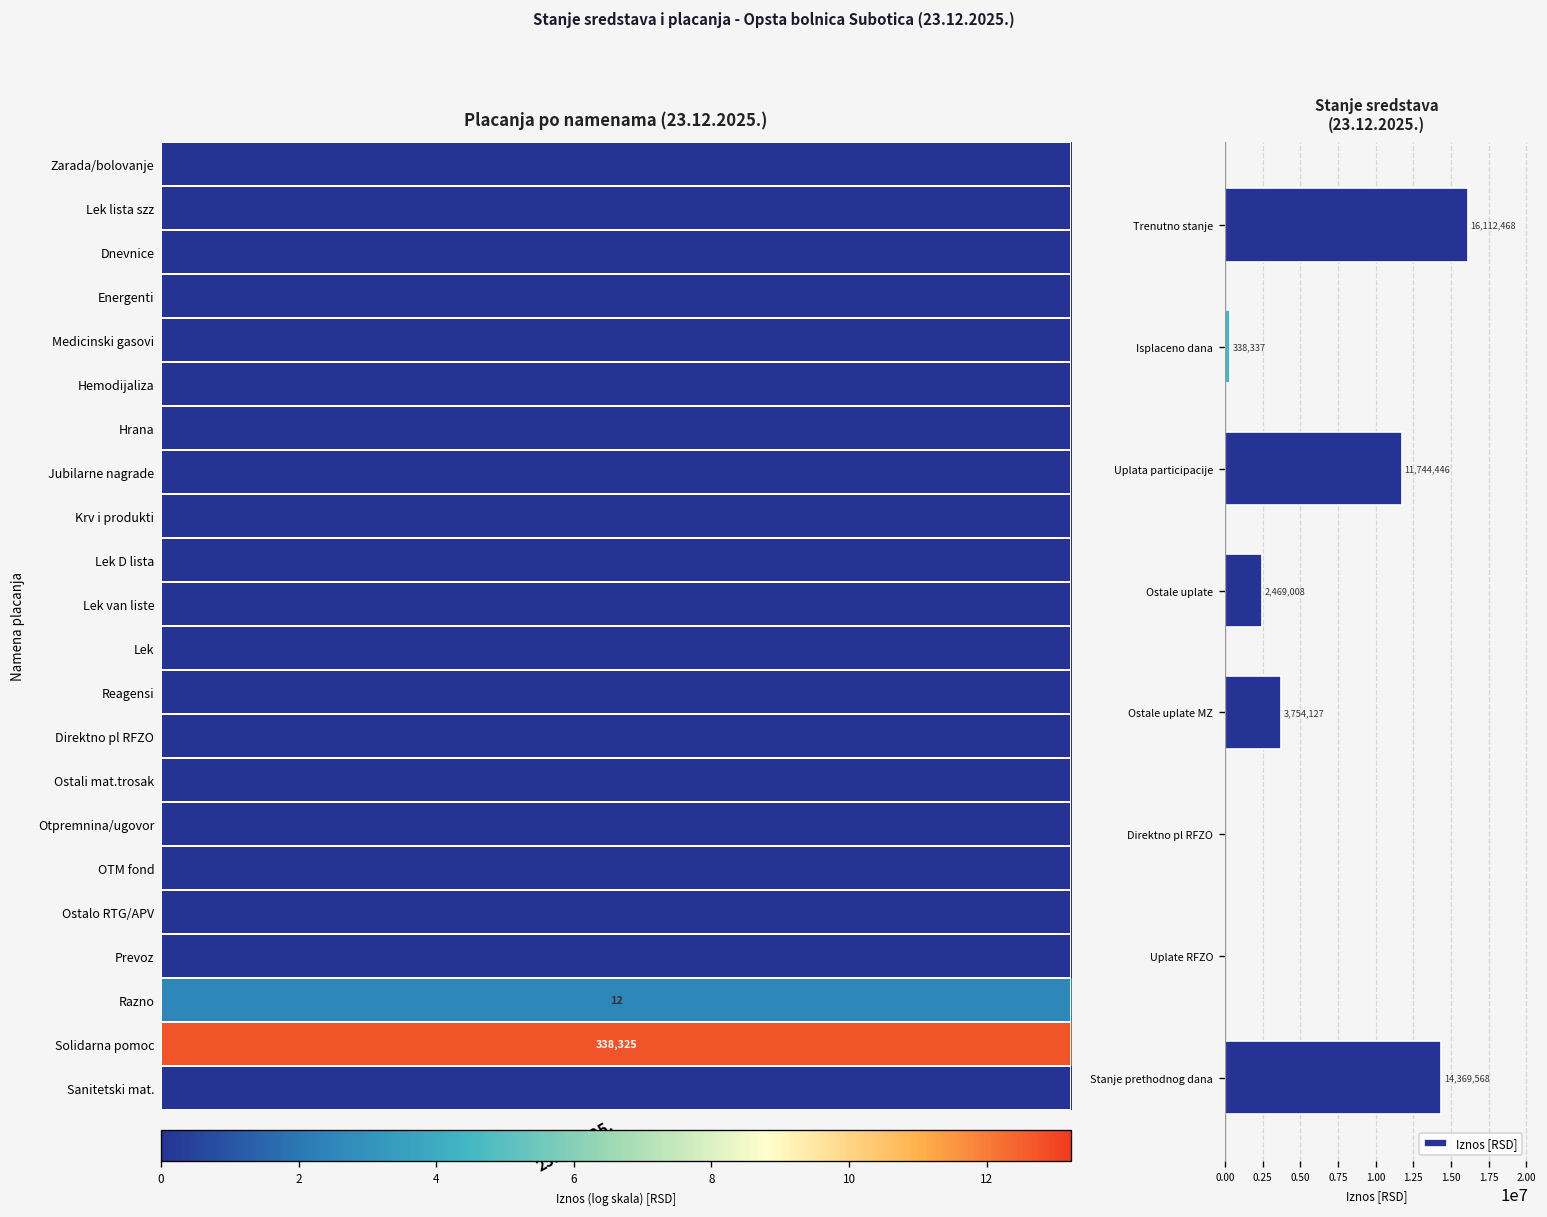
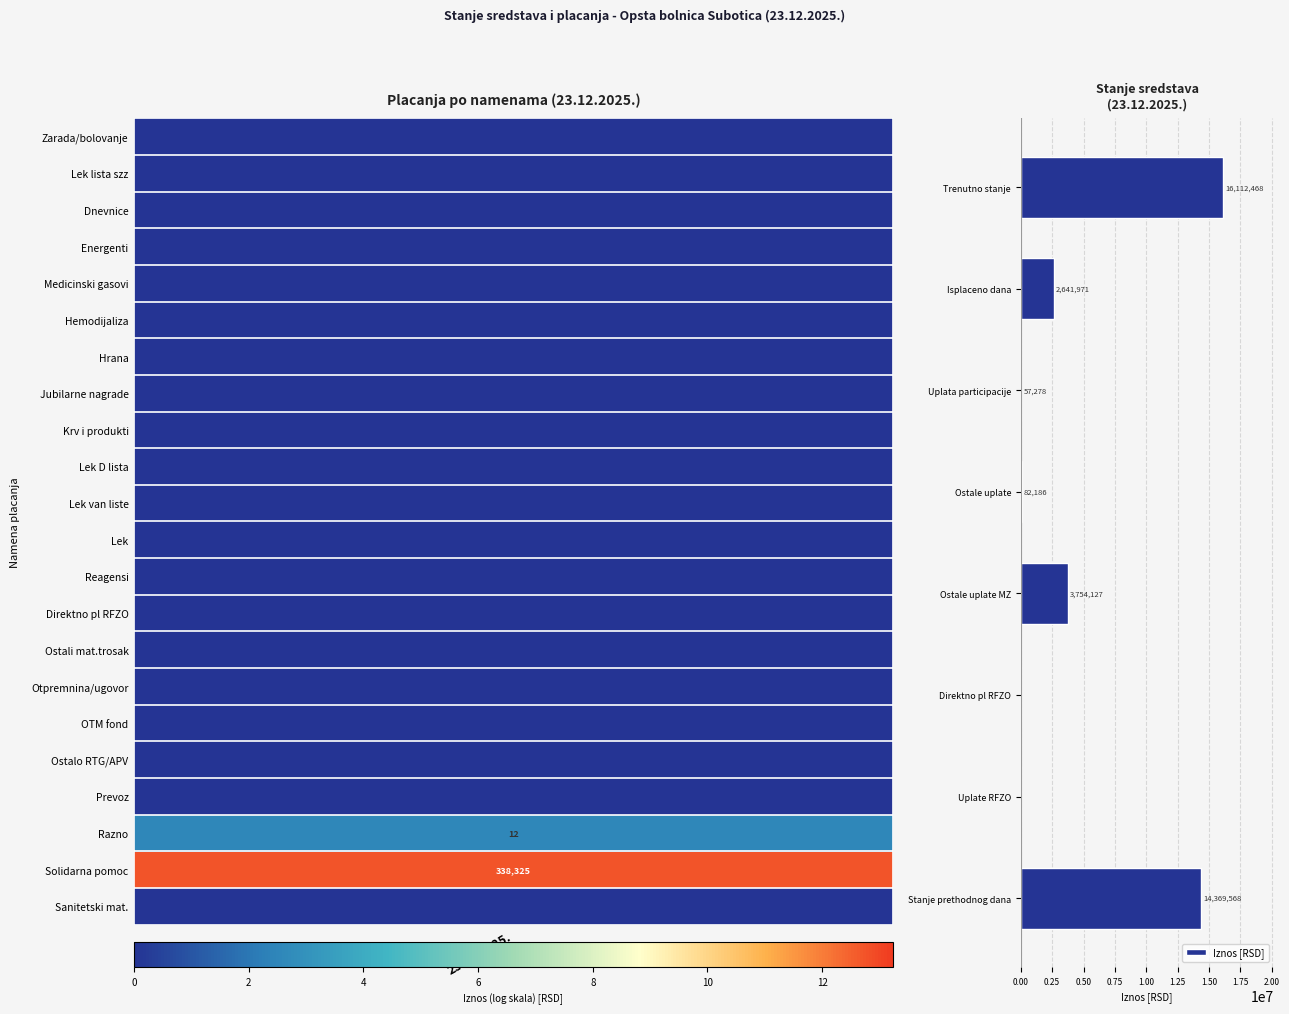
  {
    "Trenutno stanje": "16,112,468",
-   "Isplaceno dana": "338,337",
-   "Uplata participacije": "11,744,446",
-   "Ostale uplate": "2,469,008",
+   "Isplaceno dana": "2,641,971",
+   "Uplata participacije": "57,278",
+   "Ostale uplate": "82,186",
    "Ostale uplate MZ": "3,754,127",
    "Stanje prethodnog dana": "14,369,568"
  }
